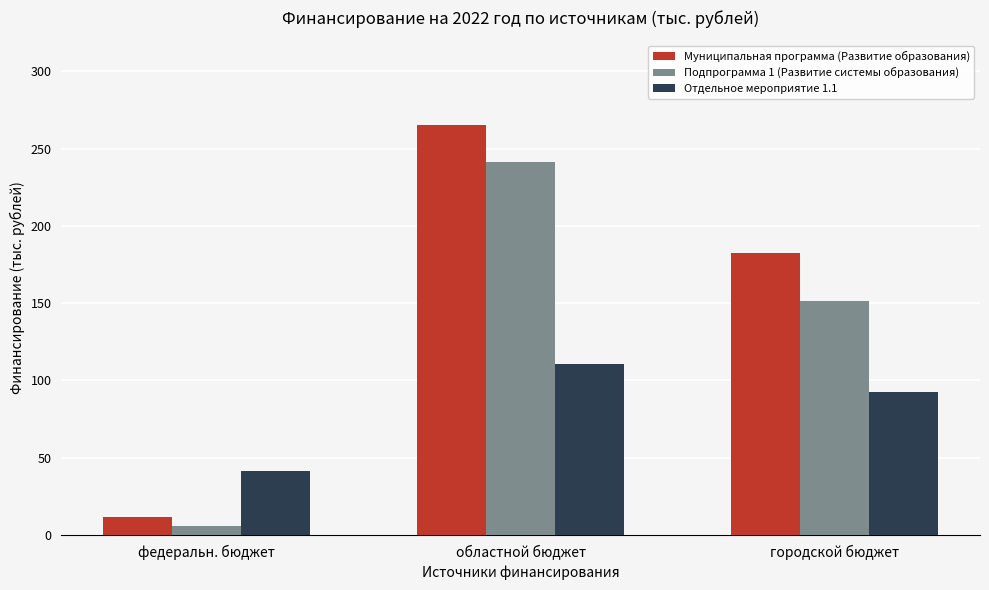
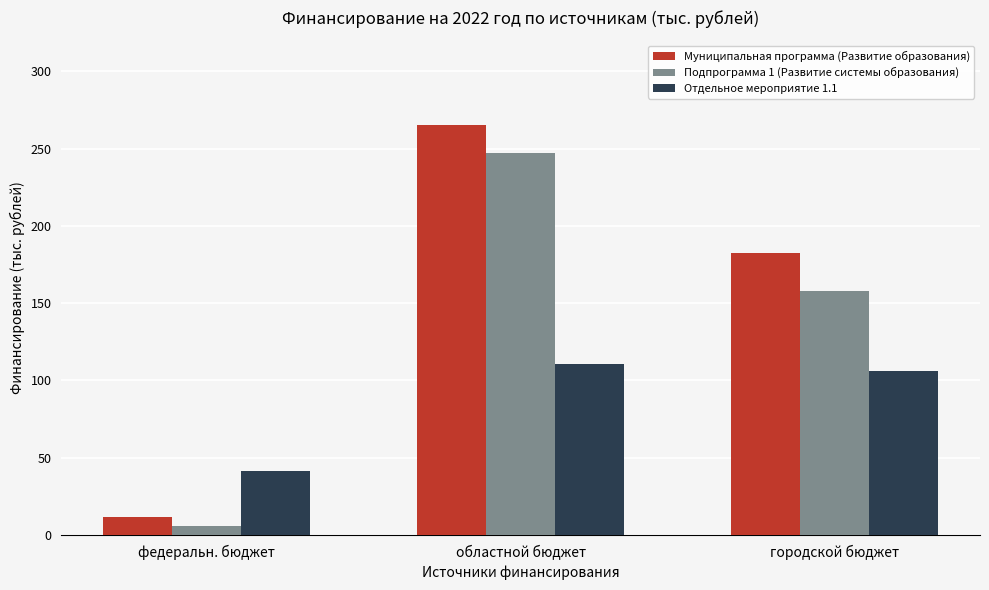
  {
    "Муниципальная программа (Развитие образования)": {
      "федеральн. бюджет": 11,
      "областной бюджет": 265,
      "городской бюджет": 182
    },
    "Подпрограмма 1 (Развитие системы образования)": {
      "федеральн. бюджет": 6,
-     "областной бюджет": 241,
-     "городской бюджет": 151
+     "областной бюджет": 247,
+     "городской бюджет": 158
    },
    "Отдельное мероприятие 1.1": {
      "федеральн. бюджет": 41,
      "областной бюджет": 111,
-     "городской бюджет": 93
+     "городской бюджет": 106
    }
  }
